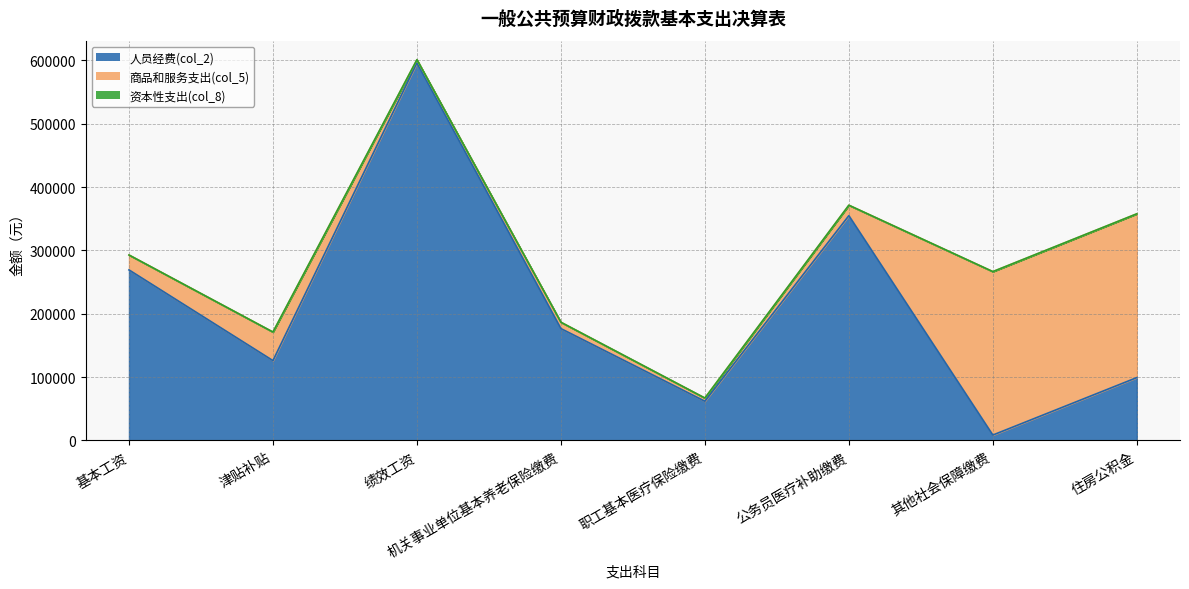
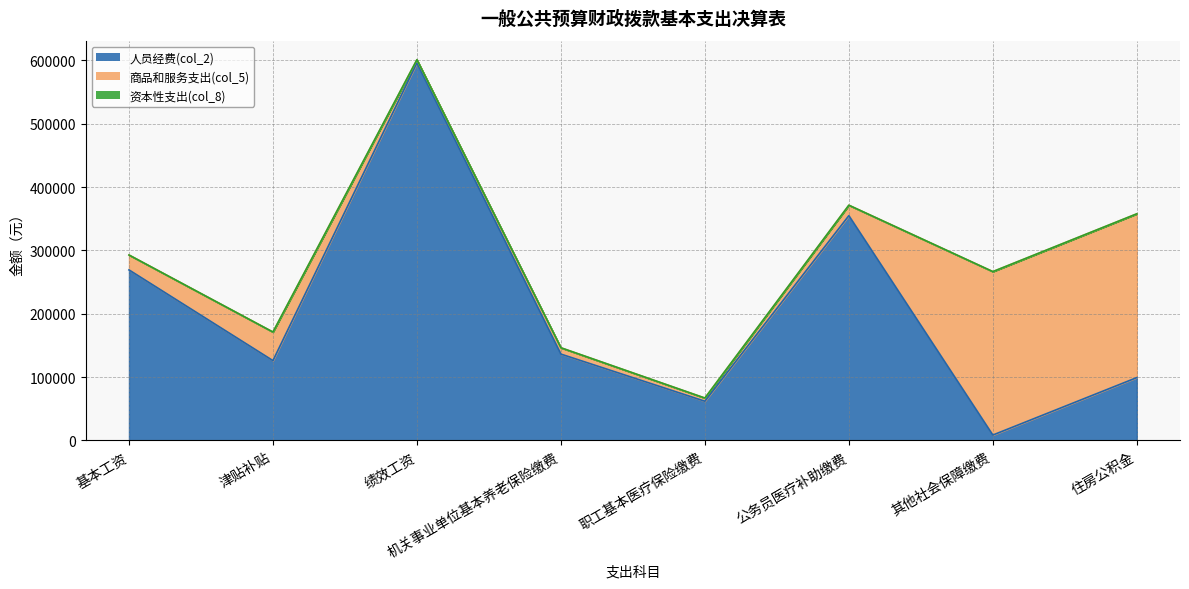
  {
    "人员经费(col_2)": {
      "基本工资": 270000,
      "津贴补贴": 130000,
      "绩效工资": 600000,
-     "机关事业单位基本养老保险缴费": 180000,
+     "机关事业单位基本养老保险缴费": 140000,
      "职工基本医疗保险缴费": 60000,
      "公务员医疗补助缴费": 350000,
      "其他社会保障缴费": 10000,
      "住房公积金": 100000
    },
    "资本性支出(col_8)": {
      "绩效工资": 0
    }
  }
